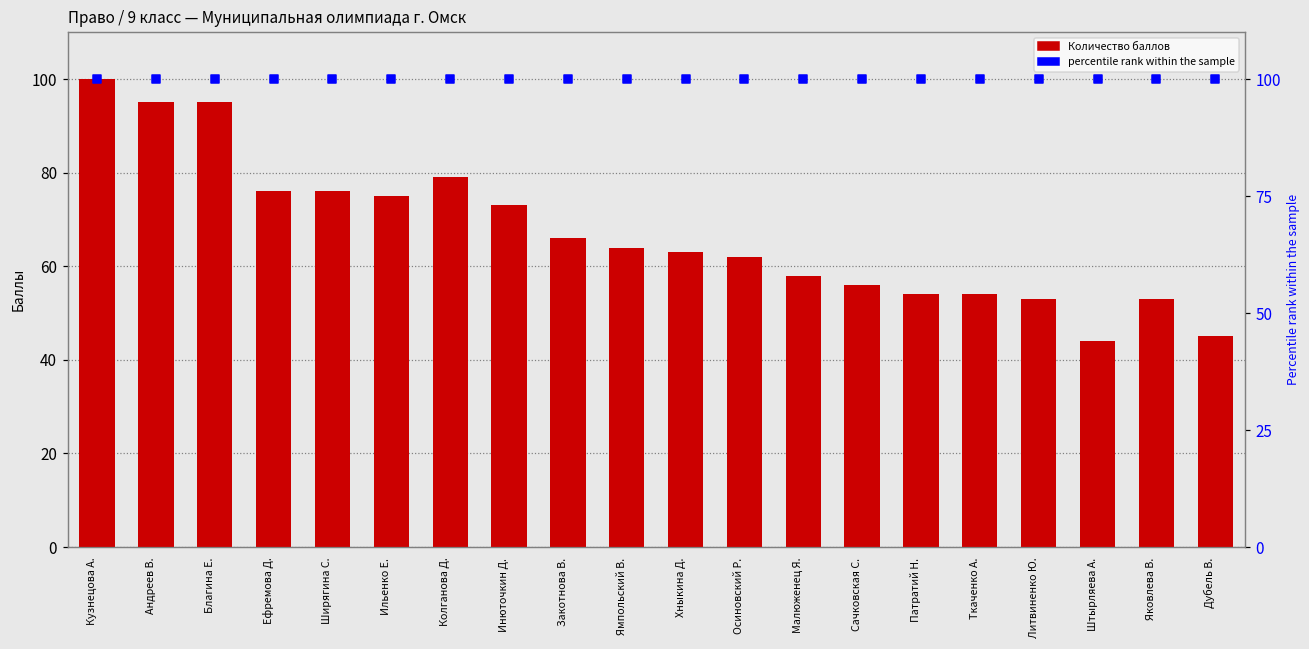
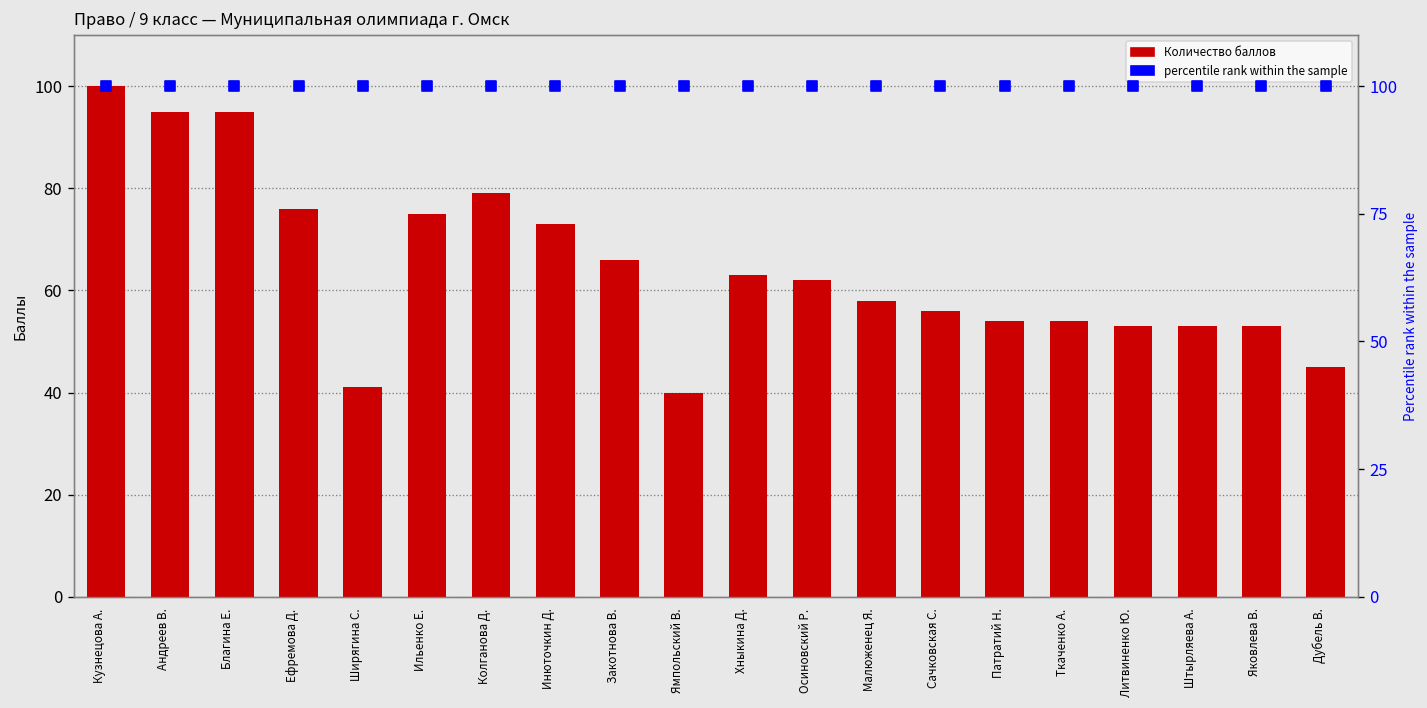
  {
    "Количество баллов": {
      "Кузнецова А.": 100,
      "Андреев В.": 95,
      "Благина Е.": 95,
      "Ефремова Д.": 76,
-     "Ширягина С.": 76,
+     "Ширягина С.": 41,
      "Ильенко Е.": 75,
      "Колганова Д.": 79,
      "Инюточкин Д.": 73,
      "Закотнова В.": 66,
-     "Ямпольский В.": 64,
+     "Ямпольский В.": 40,
      "Хныкина Д.": 63,
      "Осиновский Р.": 62,
      "Малюженец Я.": 58,
      "Сачковская С.": 56,
      "Патратий Н.": 54,
      "Ткаченко А.": 54,
      "Литвиненко Ю.": 53,
-     "Штырляева А.": 44,
+     "Штырляева А.": 53,
      "Яковлева В.": 53,
      "Дубель В.": 45
    }
  }
